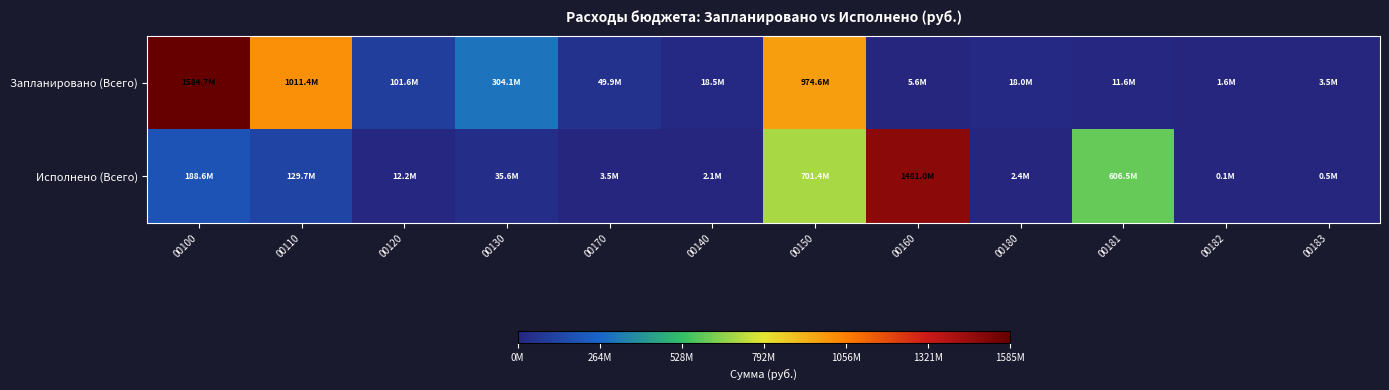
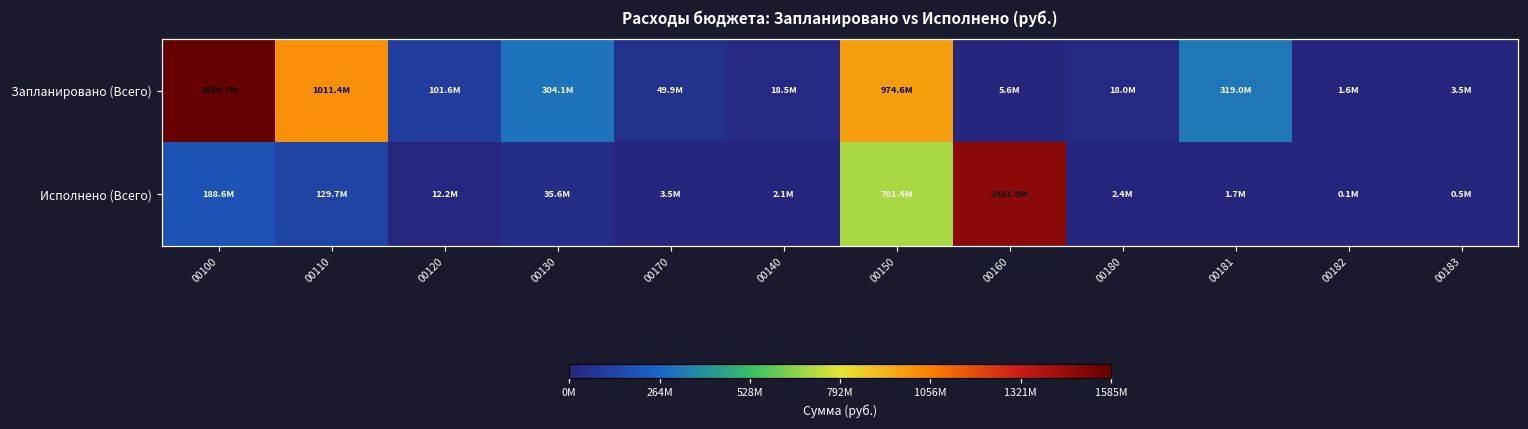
  {
    "Запланировано (Всего)": {
      "00100": "1584.7M",
      "00110": "1011.4M",
      "00120": "101.6M",
      "00130": "304.1M",
      "00170": "49.9M",
      "00140": "18.5M",
      "00150": "974.6M",
      "00160": "5.6M",
      "00180": "18.0M",
-     "00181": "11.6M",
+     "00181": "319.0M",
      "00182": "1.6M",
      "00183": "3.5M"
    },
    "Исполнено (Всего)": {
      "00100": "188.6M",
      "00110": "129.7M",
      "00120": "12.2M",
      "00130": "35.6M",
      "00170": "3.5M",
      "00140": "2.1M",
      "00150": "701.4M",
      "00160": "1481.0M",
      "00180": "2.4M",
-     "00181": "606.5M",
+     "00181": "1.7M",
      "00182": "0.1M",
      "00183": "0.5M"
    }
  }
